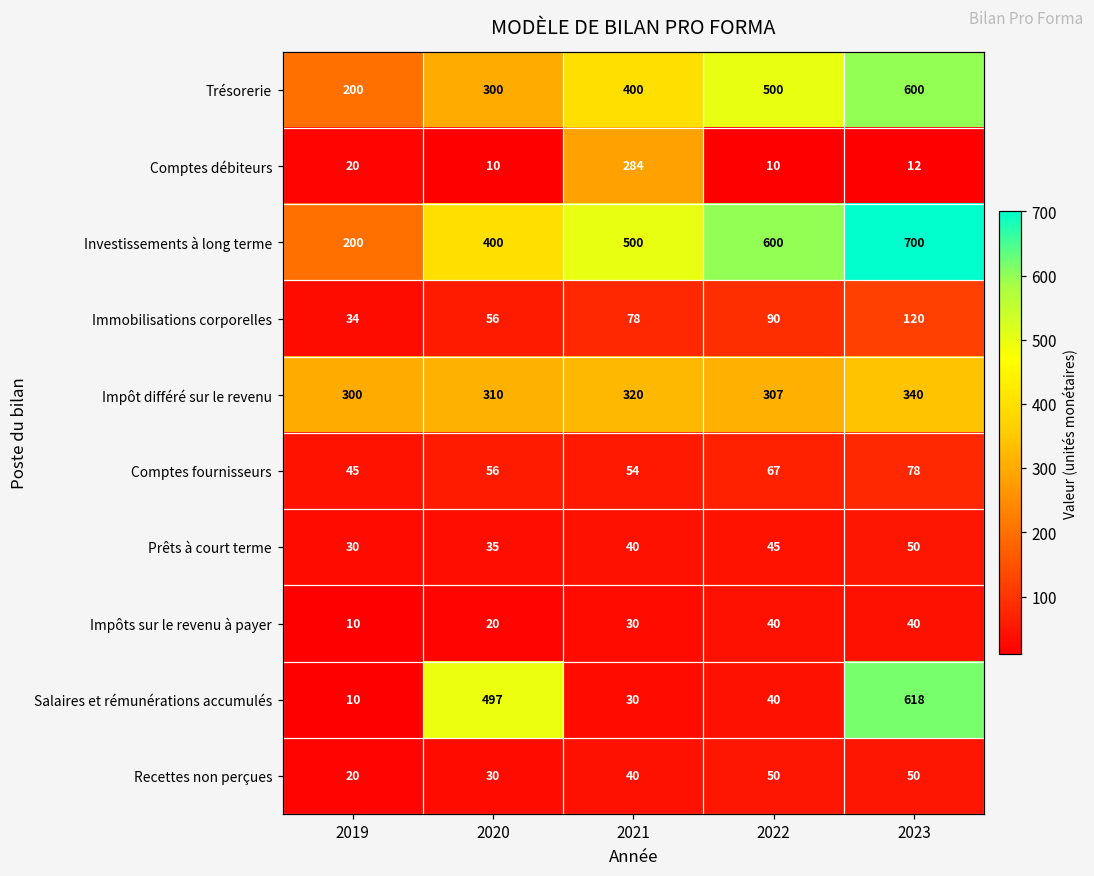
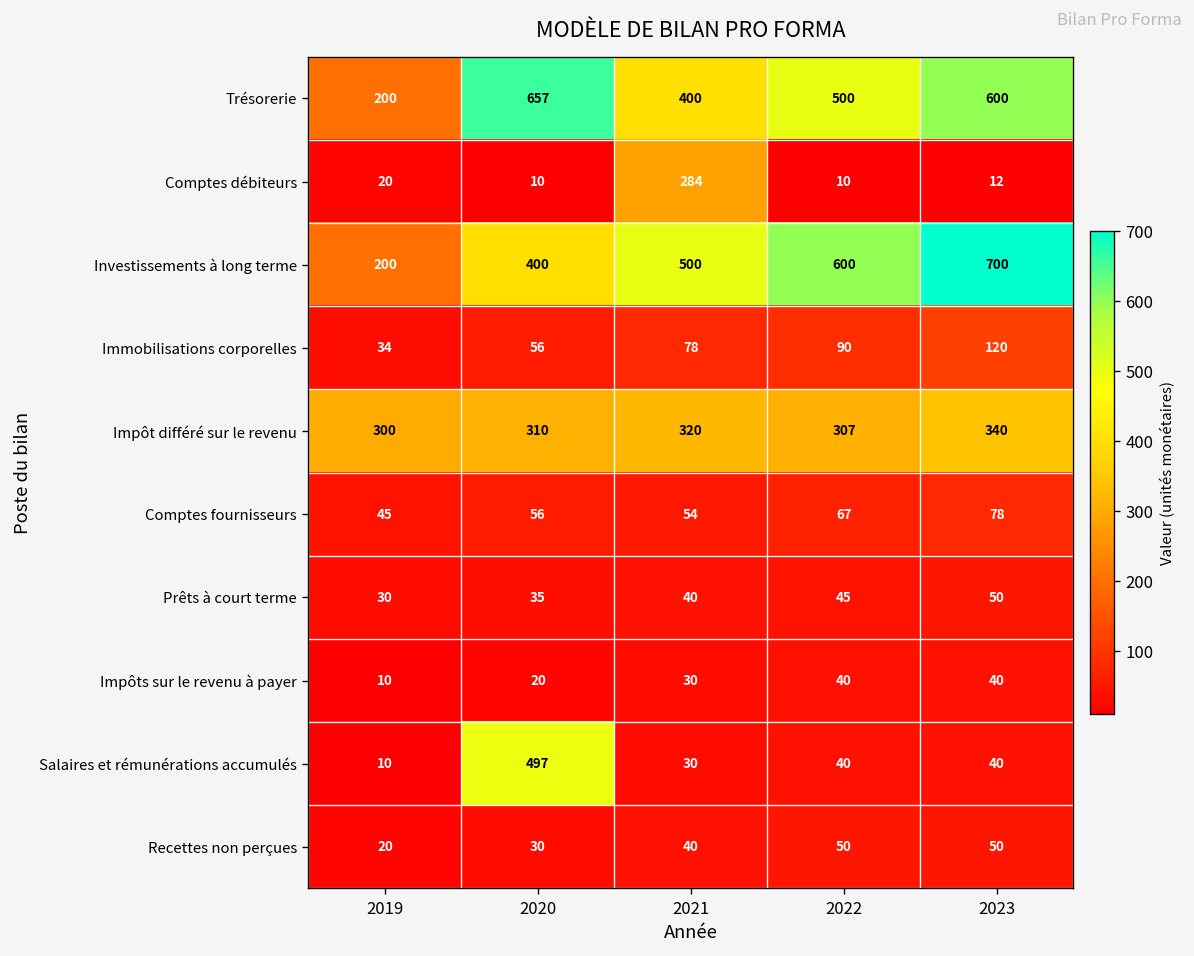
  {
    "Trésorerie": {
      "2019": 200,
-     "2020": 300,
+     "2020": 657,
      "2021": 400,
      "2022": 500,
      "2023": 600
    },
    "Comptes débiteurs": {
      "2019": 20,
      "2020": 10,
      "2021": 284,
      "2022": 10,
      "2023": 12
    },
    "Investissements à long terme": {
      "2019": 200,
      "2020": 400,
      "2021": 500,
      "2022": 600,
      "2023": 700
    },
    "Immobilisations corporelles": {
      "2019": 34,
      "2020": 56,
      "2021": 78,
      "2022": 90,
      "2023": 120
    },
    "Impôt différé sur le revenu": {
      "2019": 300,
      "2020": 310,
      "2021": 320,
      "2022": 307,
      "2023": 340
    },
    "Comptes fournisseurs": {
      "2019": 45,
      "2020": 56,
      "2021": 54,
      "2022": 67,
      "2023": 78
    },
    "Prêts à court terme": {
      "2019": 30,
      "2020": 35,
      "2021": 40,
      "2022": 45,
      "2023": 50
    },
    "Impôts sur le revenu à payer": {
      "2019": 10,
      "2020": 20,
      "2021": 30,
      "2022": 40,
      "2023": 40
    },
    "Salaires et rémunérations accumulés": {
      "2019": 10,
      "2020": 497,
      "2021": 30,
      "2022": 40,
-     "2023": 618
+     "2023": 40
    },
    "Recettes non perçues": {
      "2019": 20,
      "2020": 30,
      "2021": 40,
      "2022": 50,
      "2023": 50
    }
  }
